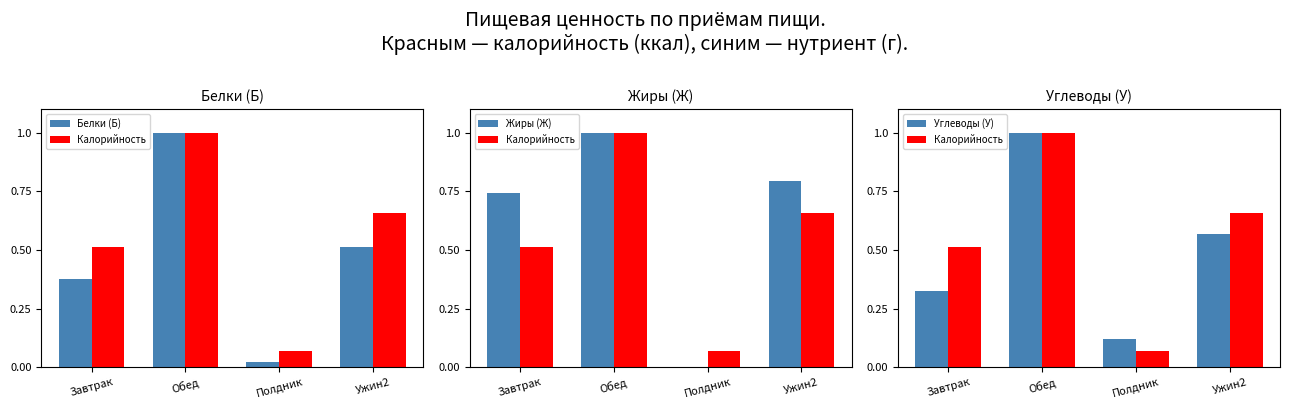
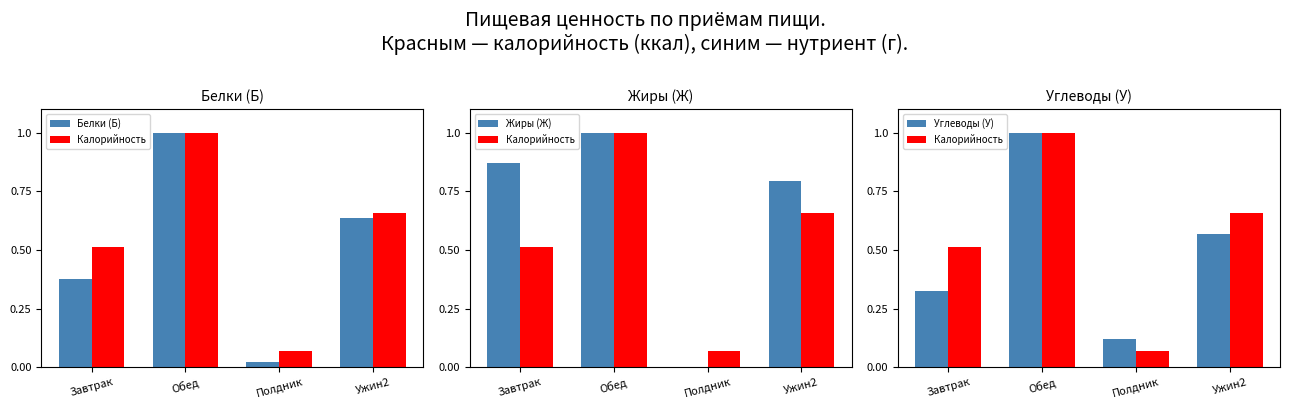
  {
    "Белки (Б)": {
      "Белки (Б)": {
        "Завтрак": 0.38,
        "Обед": 1.00,
        "Полдник": 0.02,
-       "Ужин2": 0.51
+       "Ужин2": 0.64
      },
      "Калорийность": {
        "Завтрак": 0.51,
        "Обед": 1.00,
        "Полдник": 0.07,
        "Ужин2": 0.66
      }
    },
    "Жиры (Ж)": {
      "Жиры (Ж)": {
-       "Завтрак": 0.75,
+       "Завтрак": 0.87,
        "Обед": 1.00,
        "Полдник": 0.00,
        "Ужин2": 0.80
      },
      "Калорийность": {
        "Завтрак": 0.51,
        "Обед": 1.00,
        "Полдник": 0.07,
        "Ужин2": 0.66
      }
    },
    "Углеводы (У)": {
      "Углеводы (У)": {
        "Завтрак": 0.32,
        "Обед": 1.00,
        "Полдник": 0.12,
        "Ужин2": 0.57
      },
      "Калорийность": {
        "Завтрак": 0.51,
        "Обед": 1.00,
        "Полдник": 0.07,
        "Ужин2": 0.66
      }
    }
  }
